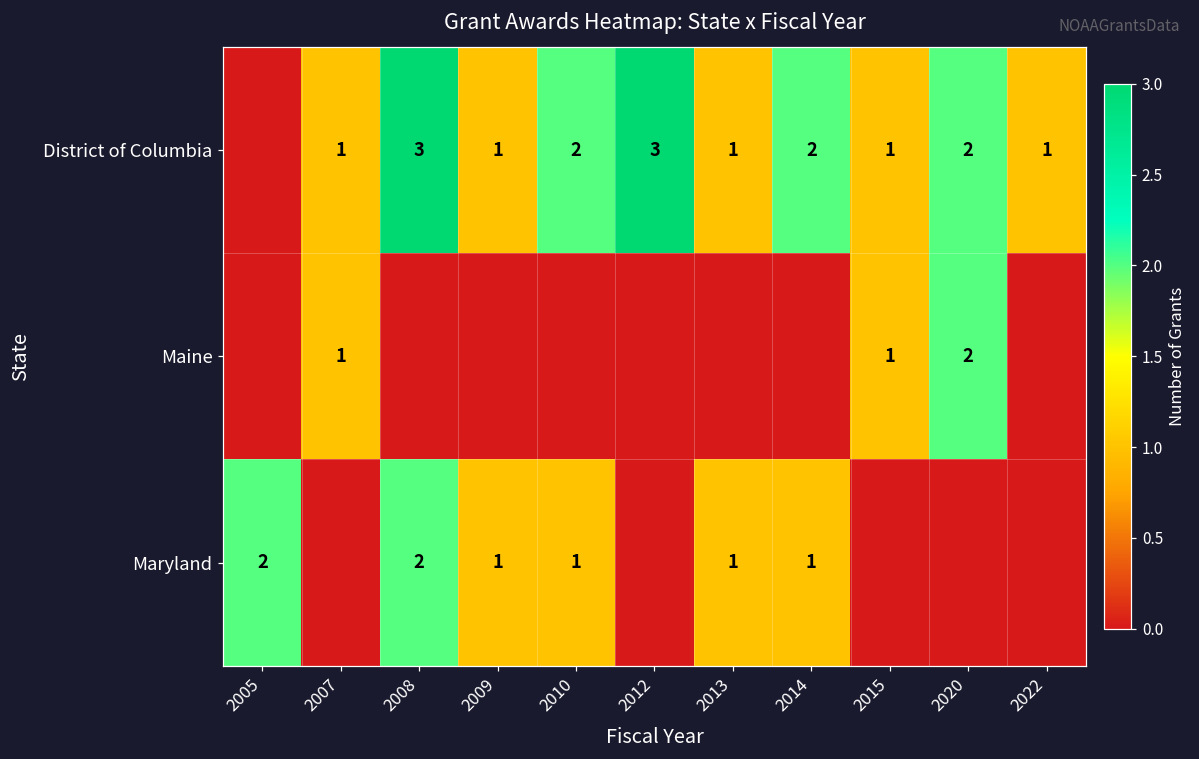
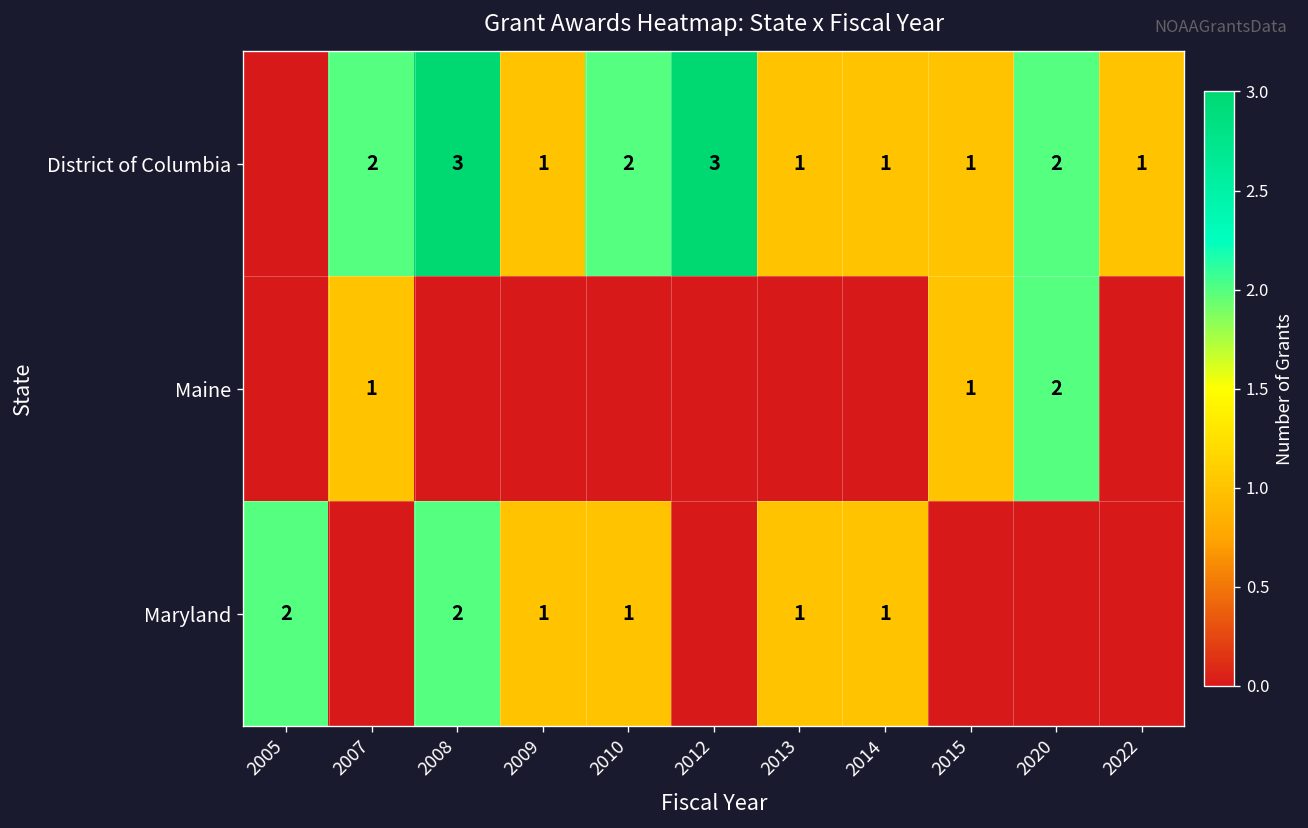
  {
    "District of Columbia": {
-     "2007": 1,
+     "2007": 2,
      "2008": 3,
      "2009": 1,
      "2010": 2,
      "2012": 3,
      "2013": 1,
-     "2014": 2,
+     "2014": 1,
      "2015": 1,
      "2020": 2,
      "2022": 1
    },
    "Maine": {
      "2007": 1,
      "2015": 1,
      "2020": 2
    },
    "Maryland": {
      "2005": 2,
      "2008": 2,
      "2009": 1,
      "2010": 1,
      "2013": 1,
      "2014": 1
    }
  }
